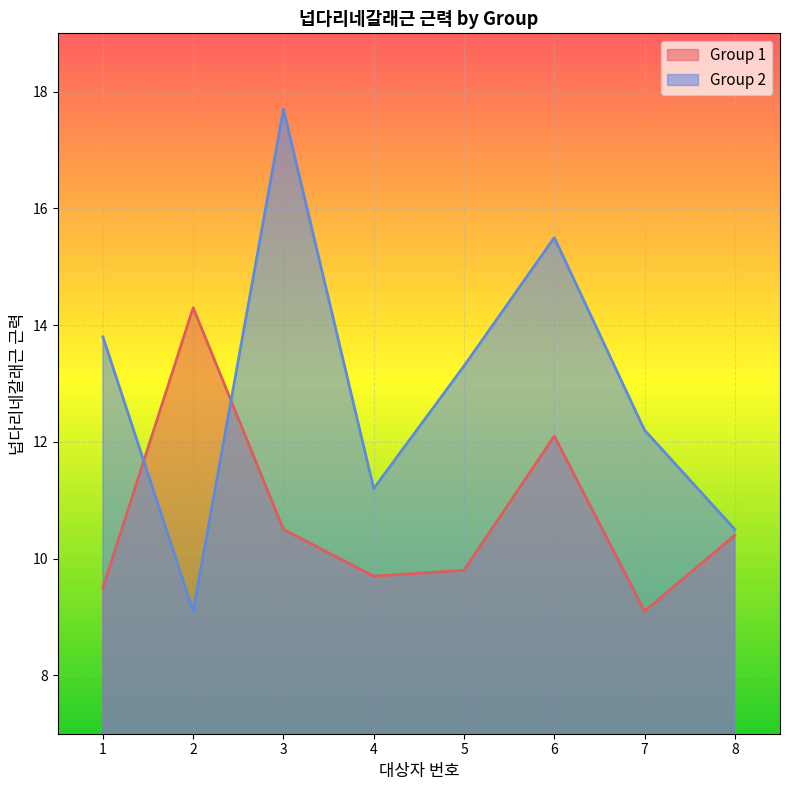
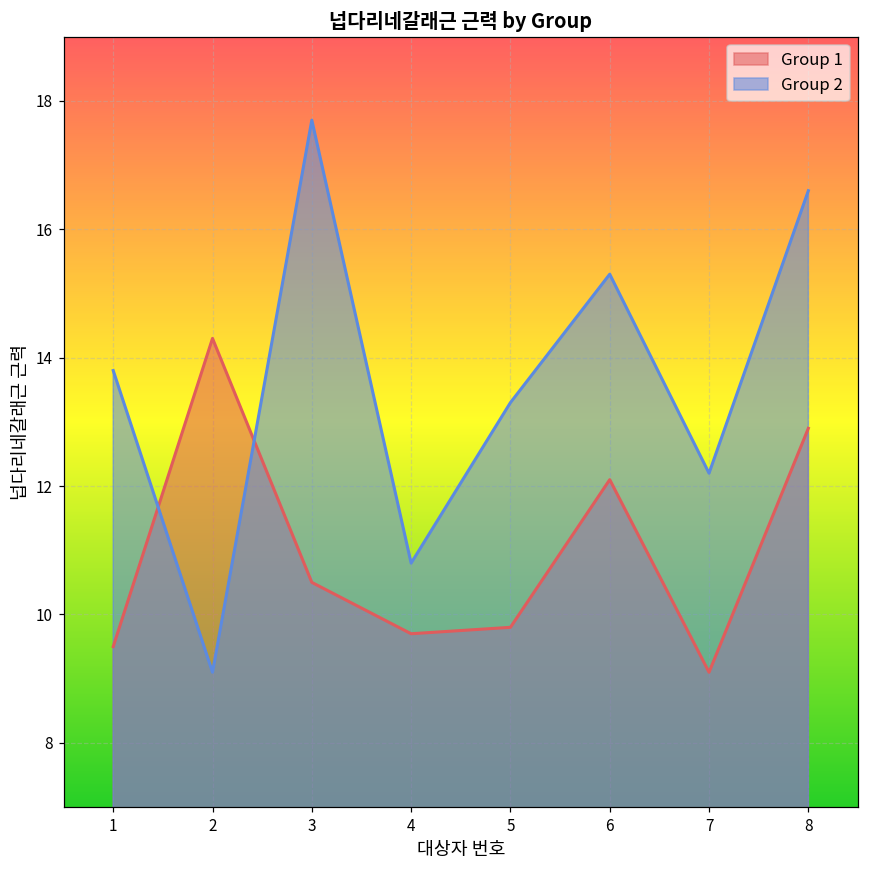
  {
    "Group 1": {
      "1": 9.5,
      "2": 14.3,
      "3": 10.5,
      "4": 9.7,
      "5": 9.8,
      "6": 12.1,
      "7": 9.1,
-     "8": 10.4
+     "8": 12.9
    },
    "Group 2": {
      "1": 13.8,
      "2": 9.1,
      "3": 17.7,
-     "4": 11.2,
+     "4": 10.8,
      "5": 13.3,
-     "6": 15.5,
+     "6": 15.3,
      "7": 12.2,
-     "8": 10.5
+     "8": 16.6
    }
  }
